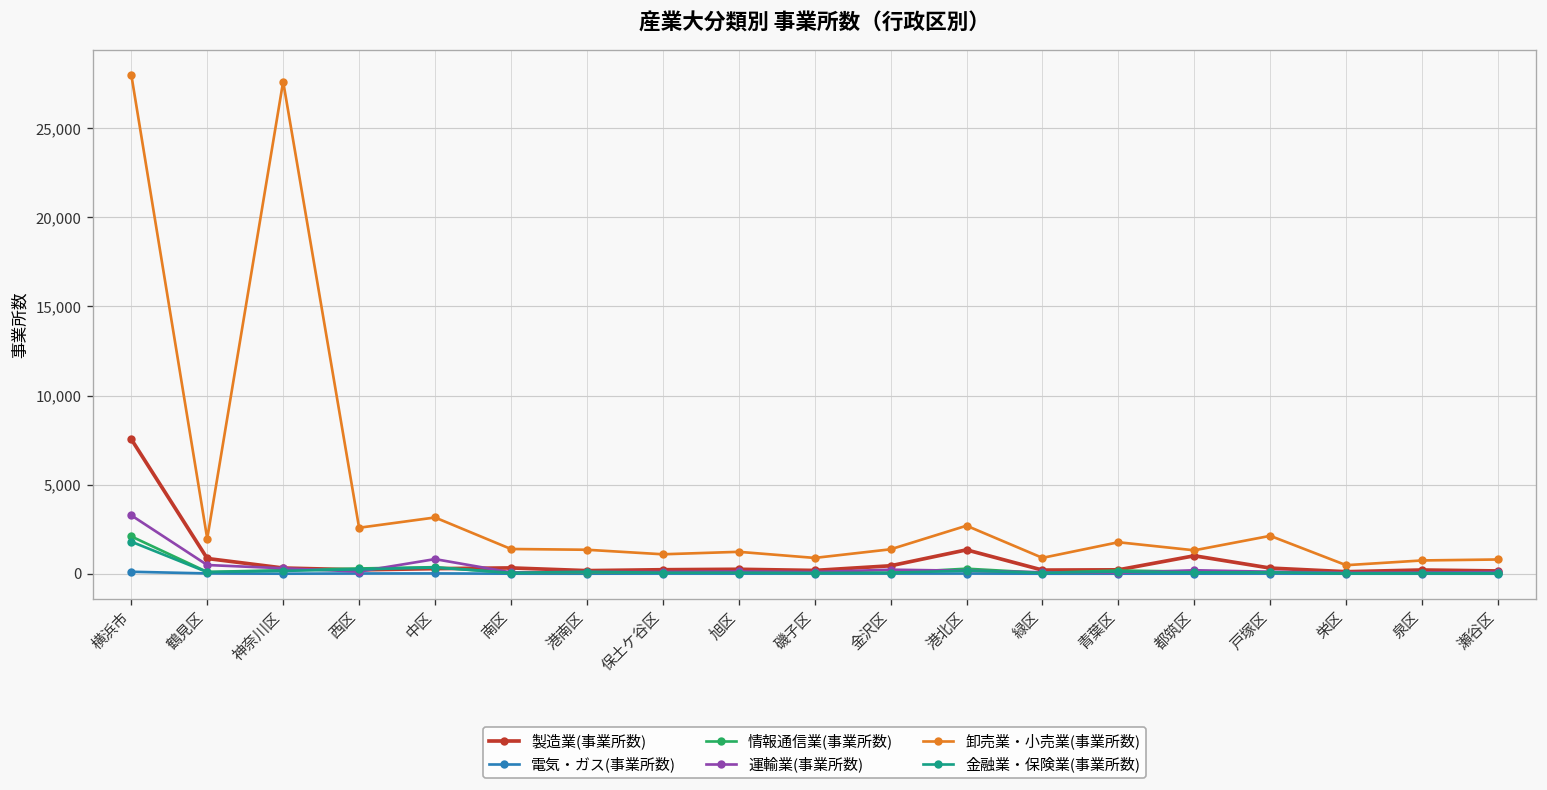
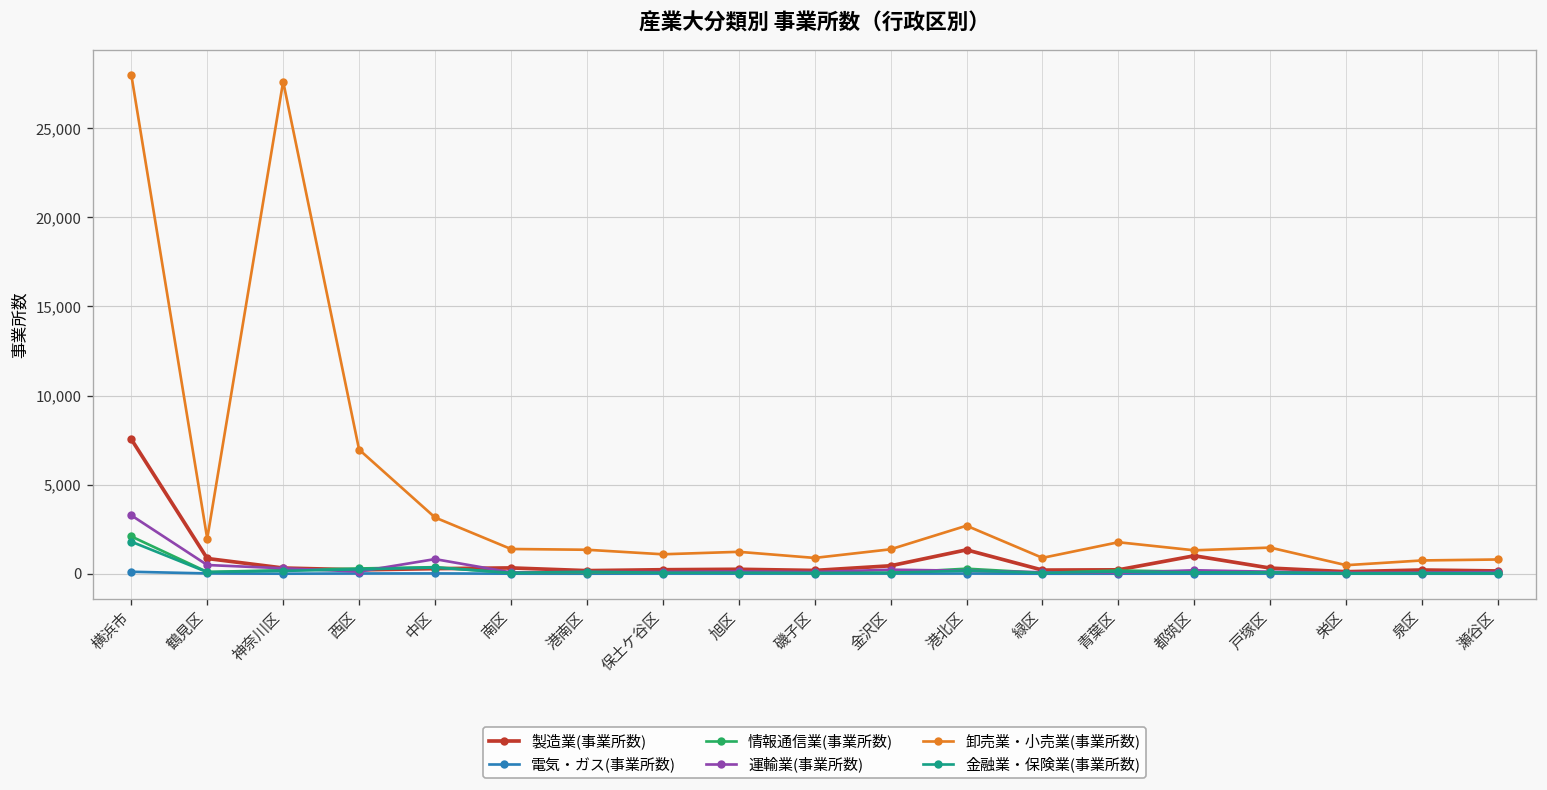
  {
    "製造業(事業所数)": {
      "横浜市": "7,600",
      "鶴見区": "900",
      "南区": "300",
      "金沢区": "400",
      "港北区": "1,300",
      "都筑区": "1,000",
      "戸塚区": "300"
    },
    "電気・ガス(事業所数)": {
      "横浜市": "100",
      "中区": "0"
    },
    "運輸業(事業所数)": {
      "横浜市": "3,300",
      "鶴見区": "500",
      "中区": "800"
    },
    "卸売業・小売業(事業所数)": {
      "横浜市": "28,000",
      "鶴見区": "2,000",
      "神奈川区": "27,600",
-     "西区": "2,600",
+     "西区": "7,000",
      "中区": "3,200",
      "南区": "1,400",
      "港南区": "1,300",
      "保土ケ谷区": "1,100",
      "旭区": "1,200",
      "磯子区": "900",
      "金沢区": "1,400",
      "港北区": "2,700",
      "緑区": "900",
      "青葉区": "1,800",
      "都筑区": "1,300",
-     "戸塚区": "2,100",
+     "戸塚区": "1,500",
      "栄区": "500",
      "泉区": "700",
      "瀬谷区": "800"
    }
  }
